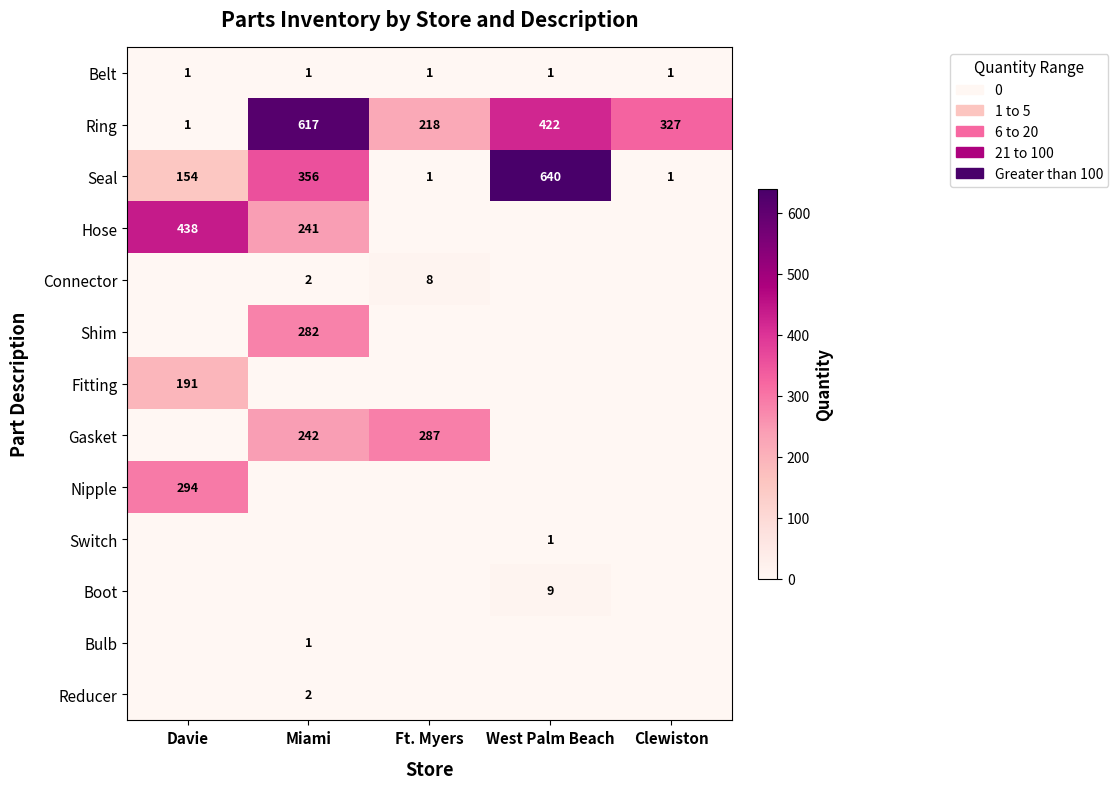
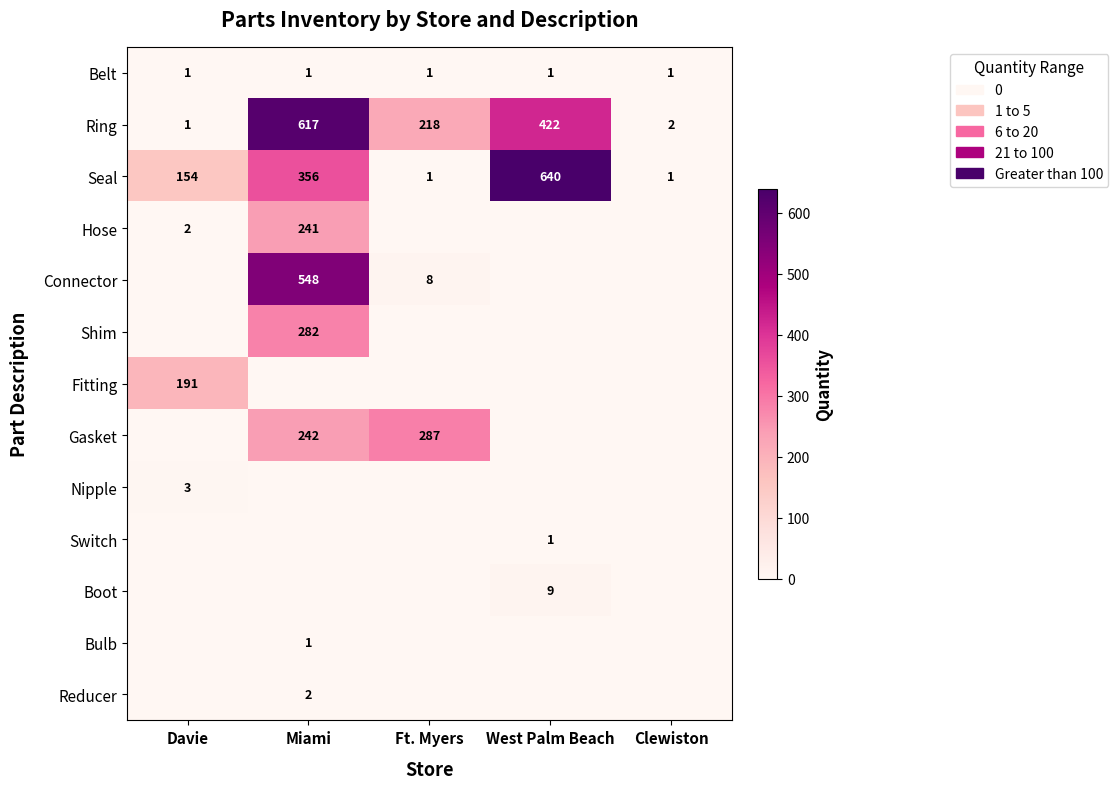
  {
    "Belt": {
      "Davie": 1,
      "Miami": 1,
      "Ft. Myers": 1,
      "West Palm Beach": 1,
      "Clewiston": 1
    },
    "Ring": {
      "Davie": 1,
      "Miami": 617,
      "Ft. Myers": 218,
      "West Palm Beach": 422,
-     "Clewiston": 327
+     "Clewiston": 2
    },
    "Seal": {
      "Davie": 154,
      "Miami": 356,
      "Ft. Myers": 1,
      "West Palm Beach": 640,
      "Clewiston": 1
    },
    "Hose": {
-     "Davie": 438,
+     "Davie": 2,
      "Miami": 241
    },
    "Connector": {
-     "Miami": 2,
+     "Miami": 548,
      "Ft. Myers": 8
    },
    "Shim": {
      "Miami": 282
    },
    "Fitting": {
      "Davie": 191
    },
    "Gasket": {
      "Miami": 242,
      "Ft. Myers": 287
    },
    "Nipple": {
-     "Davie": 294
+     "Davie": 3
    },
    "Switch": {
      "West Palm Beach": 1
    },
    "Boot": {
      "West Palm Beach": 9
    },
    "Bulb": {
      "Miami": 1
    },
    "Reducer": {
      "Miami": 2
    }
  }
